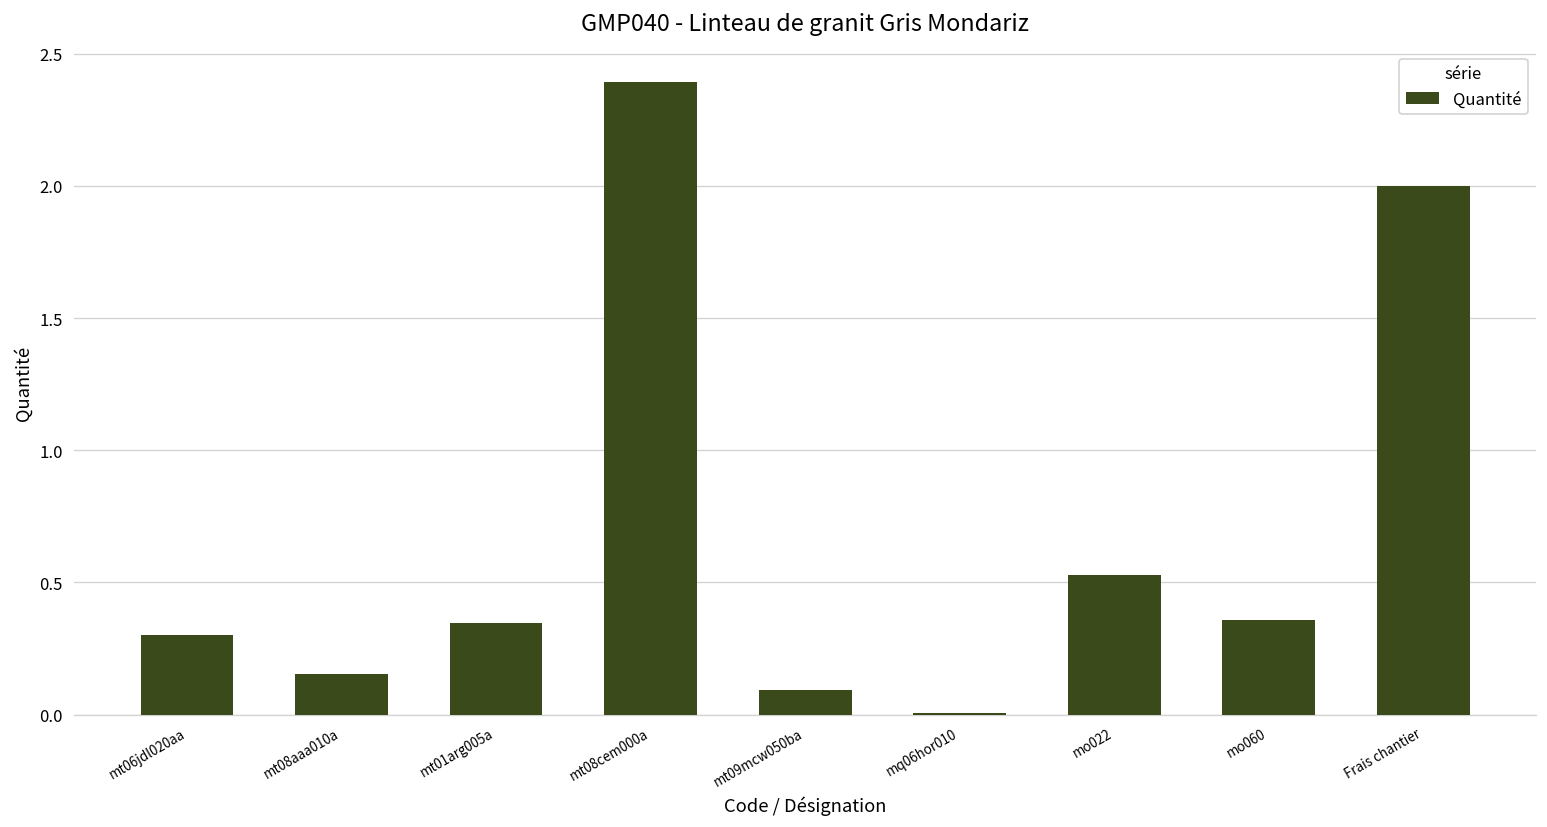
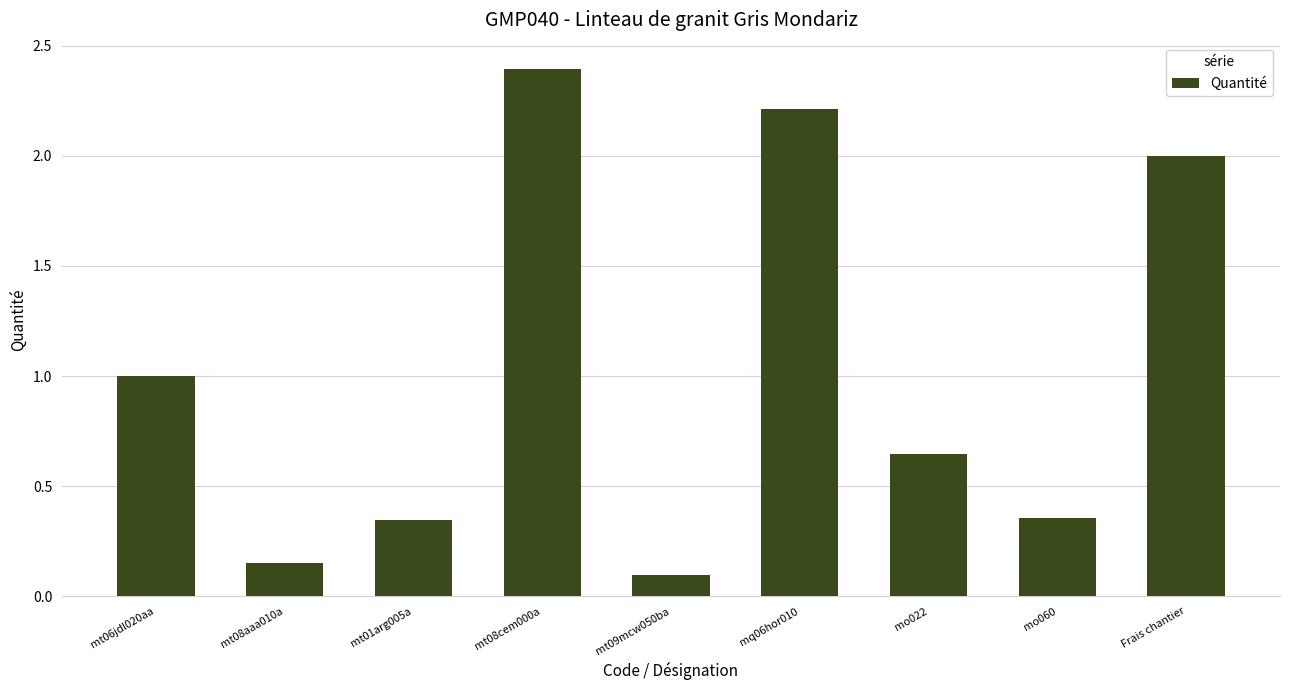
  {
-   "mt06jdl020aa": 0.3,
+   "mt06jdl020aa": 1.0,
    "mt08aaa010a": 0.15,
    "mt01arg005a": 0.35,
    "mt08cem000a": 2.39,
    "mt09mcw050ba": 0.10,
-   "mq06hor010": 0.01,
-   "mo022": 0.53,
+   "mq06hor010": 2.21,
+   "mo022": 0.65,
    "mo060": 0.36,
    "Frais chantier": 2.00
  }
